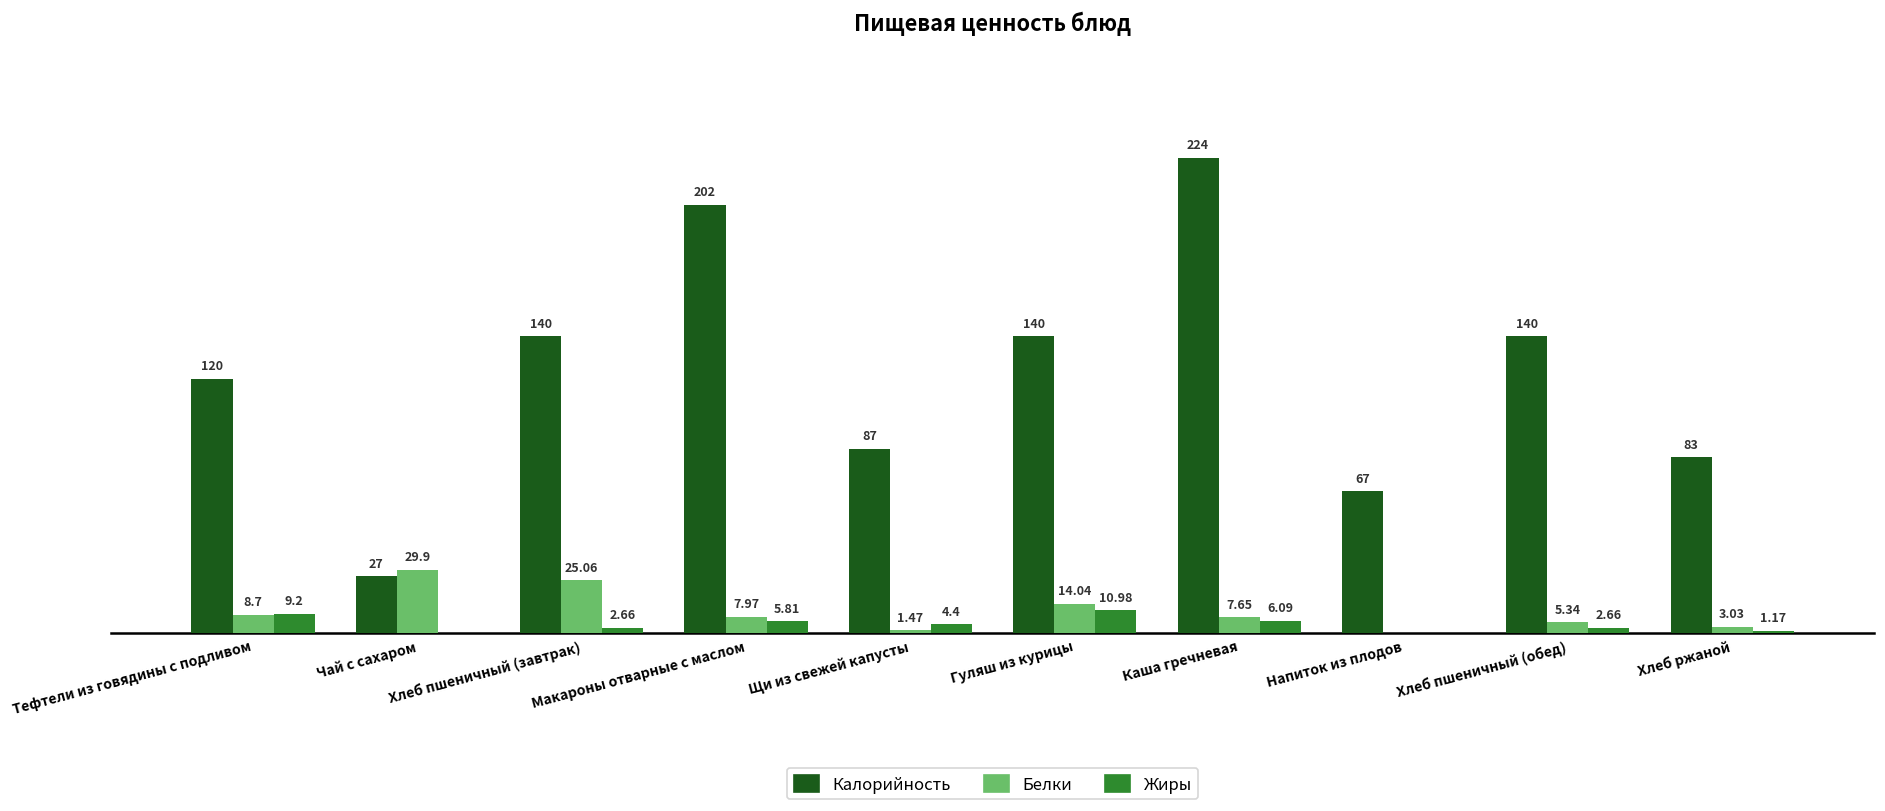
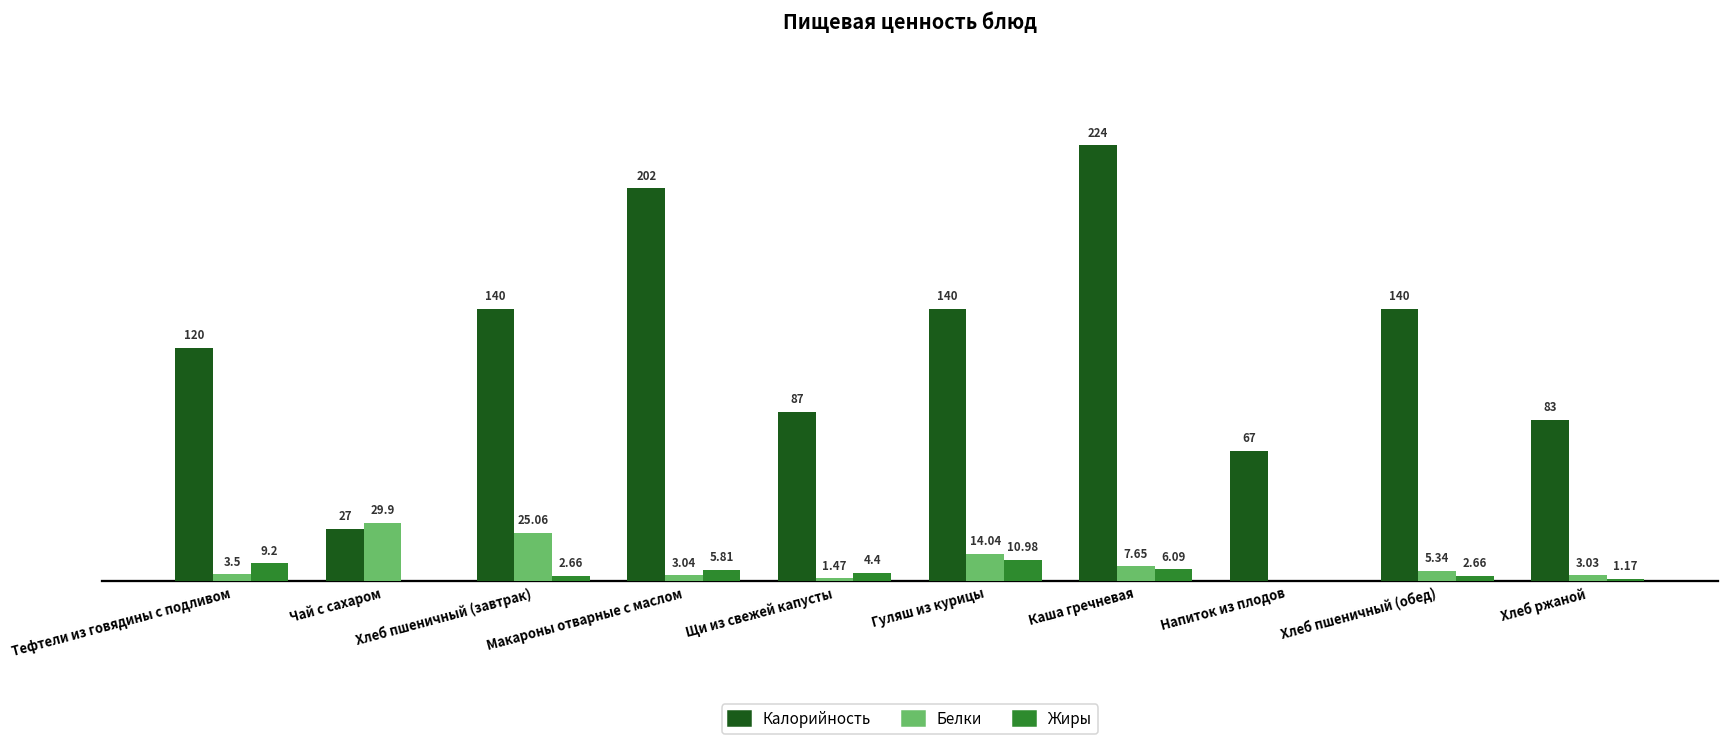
  {
    "Белки": {
-     "Тефтели из говядины с подливом": 8.7,
+     "Тефтели из говядины с подливом": 3.5,
      "Чай с сахаром": 29.9,
      "Хлеб пшеничный (завтрак)": 25.06,
-     "Макароны отварные с маслом": 7.97,
+     "Макароны отварные с маслом": 3.04,
      "Щи из свежей капусты": 1.47,
      "Гуляш из курицы": 14.04,
      "Каша гречневая": 7.65,
      "Хлеб пшеничный (обед)": 5.34,
      "Хлеб ржаной": 3.03
    }
  }
